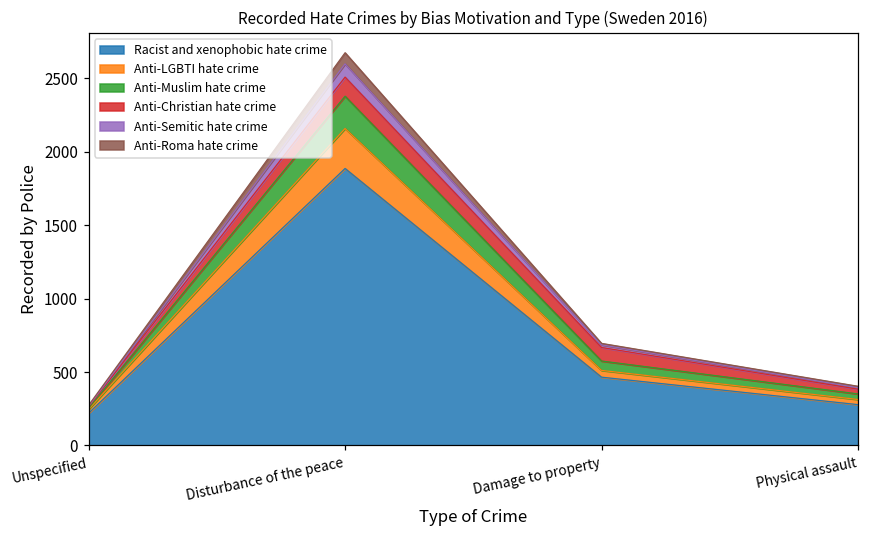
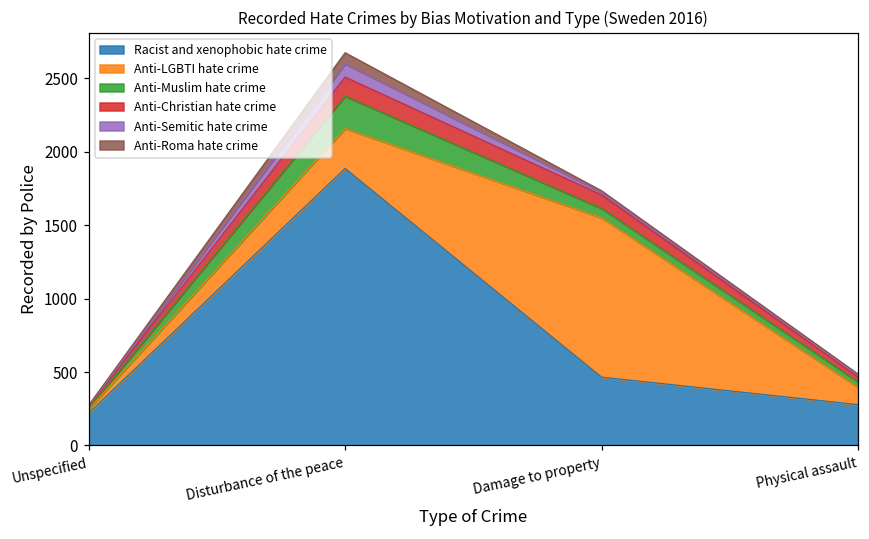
  {
    "Racist and xenophobic hate crime": {
      "Unspecified": 220,
      "Disturbance of the peace": 1890,
      "Damage to property": 470,
      "Physical assault": 280
    },
    "Anti-LGBTI hate crime": {
      "Disturbance of the peace": 270,
-     "Damage to property": 50,
-     "Physical assault": 40
+     "Damage to property": 1090,
+     "Physical assault": 120
    },
    "Anti-Muslim hate crime": {
      "Disturbance of the peace": 220,
      "Damage to property": 60,
      "Physical assault": 40
    },
    "Anti-Christian hate crime": {
      "Disturbance of the peace": 130
    },
    "Anti-Semitic hate crime": {
      "Disturbance of the peace": 90
    },
    "Anti-Roma hate crime": {
      "Disturbance of the peace": 80
    }
  }
